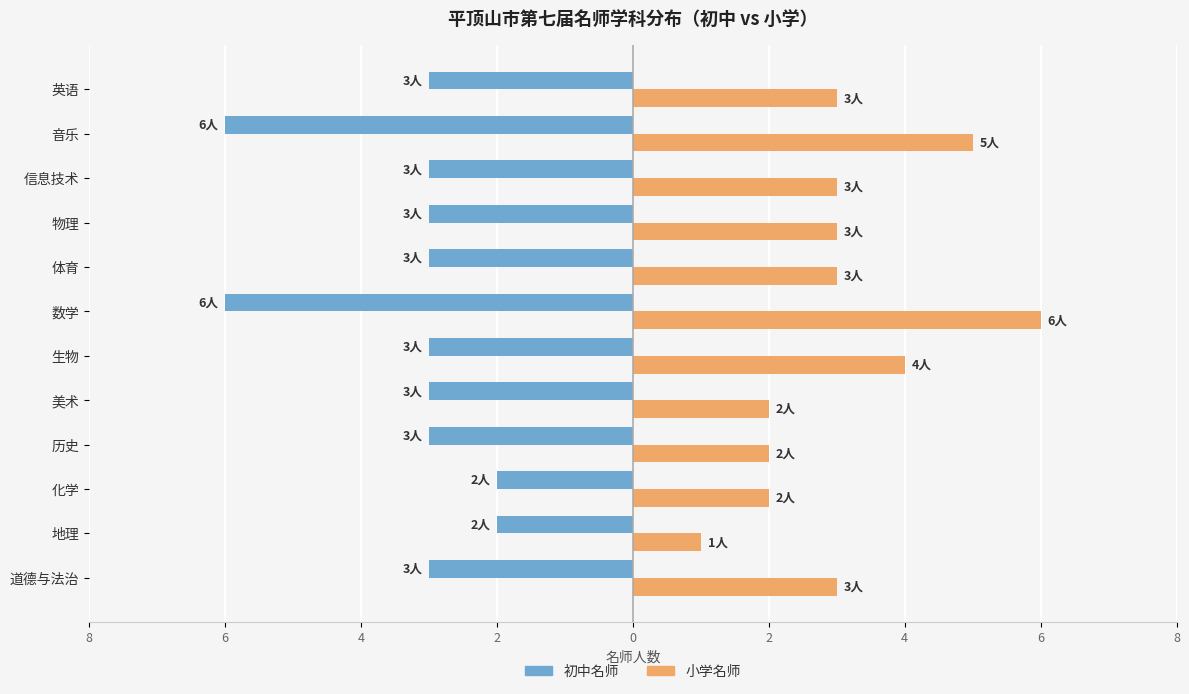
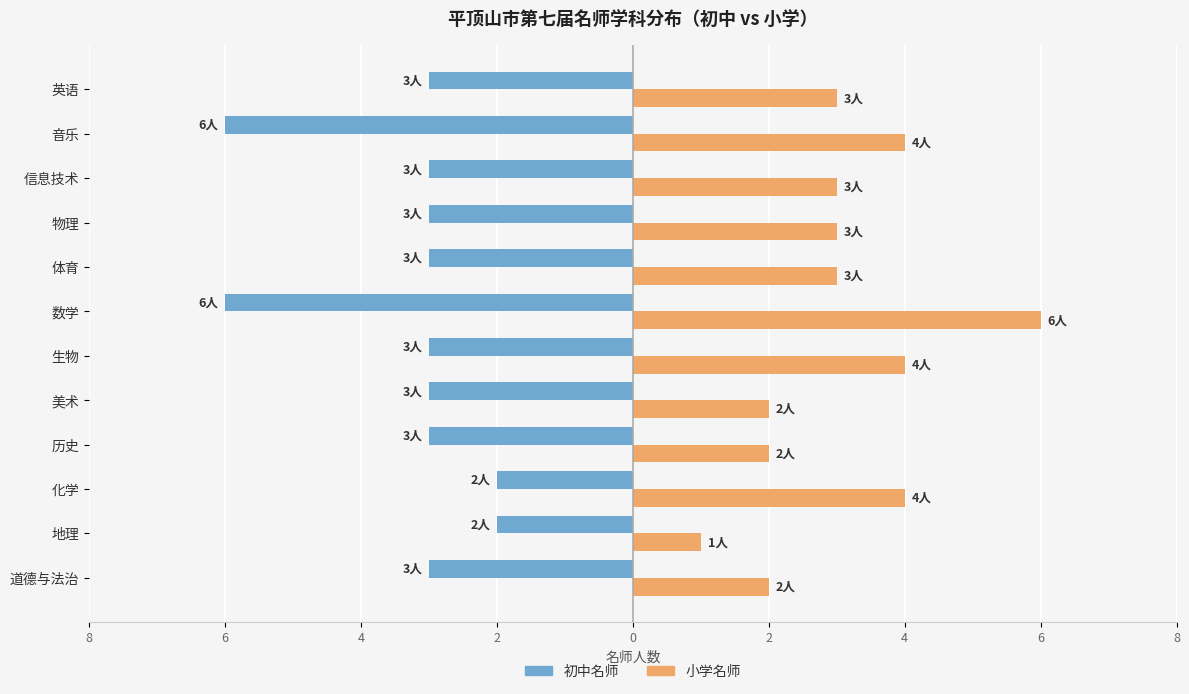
  {
    "小学名师": {
      "英语": "3人",
-     "音乐": "5人",
+     "音乐": "4人",
      "信息技术": "3人",
      "物理": "3人",
      "体育": "3人",
      "数学": "6人",
      "生物": "4人",
      "美术": "2人",
      "历史": "2人",
-     "化学": "2人",
+     "化学": "4人",
      "地理": "1人",
-     "道德与法治": "3人"
+     "道德与法治": "2人"
    }
  }
